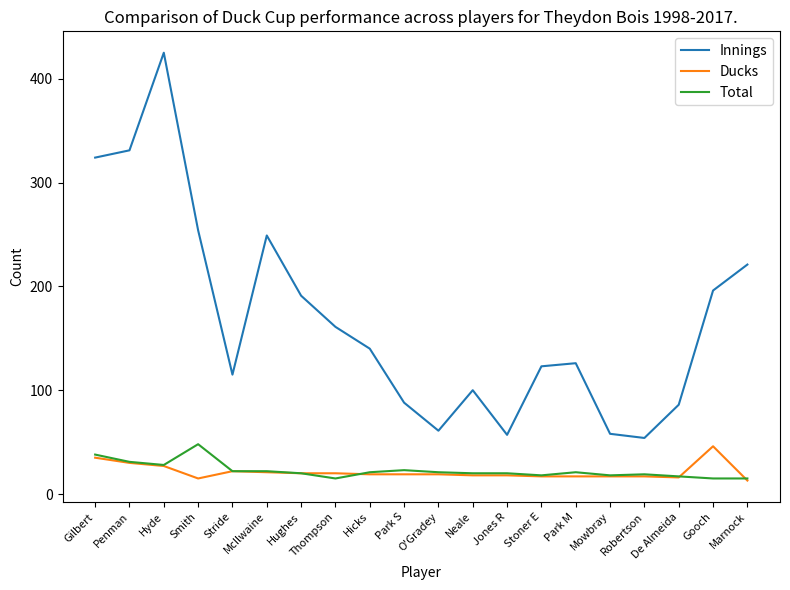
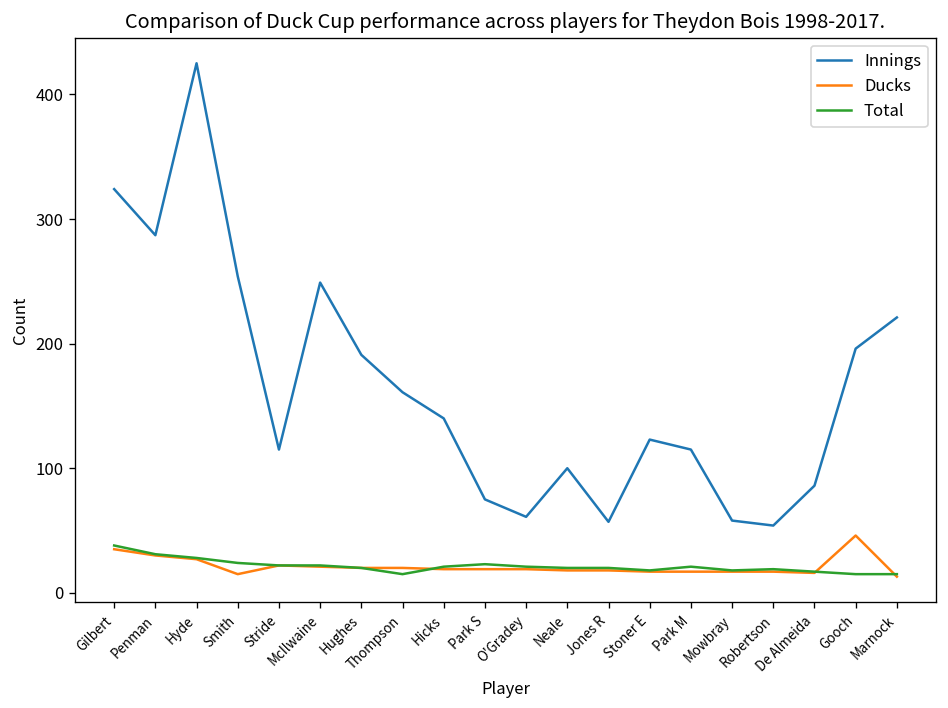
  {
    "Innings": {
      "Gilbert": 324,
-     "Penman": 331,
+     "Penman": 287,
      "Hyde": 425,
      "Smith": 254,
      "Stride": 115,
      "McIlwaine": 249,
      "Hughes": 191,
      "Thompson": 161,
      "Hicks": 140,
-     "Park S": 88,
+     "Park S": 75,
      "O'Gradey": 61,
      "Neale": 100,
      "Jones R": 57,
      "Stoner E": 123,
-     "Park M": 126,
+     "Park M": 115,
      "Mowbray": 58,
      "Robertson": 54,
      "De Almeida": 86,
      "Gooch": 196,
      "Marnock": 221
    },
    "Ducks": {
      "Gilbert": 35,
      "Smith": 15,
      "Thompson": 20,
      "Park S": 19,
      "Park M": 17,
      "Gooch": 46
    },
    "Total": {
      "Gilbert": 38,
-     "Smith": 48,
+     "Smith": 24,
      "Thompson": 15,
      "Park S": 23,
      "Park M": 21,
      "Gooch": 15
    }
  }
